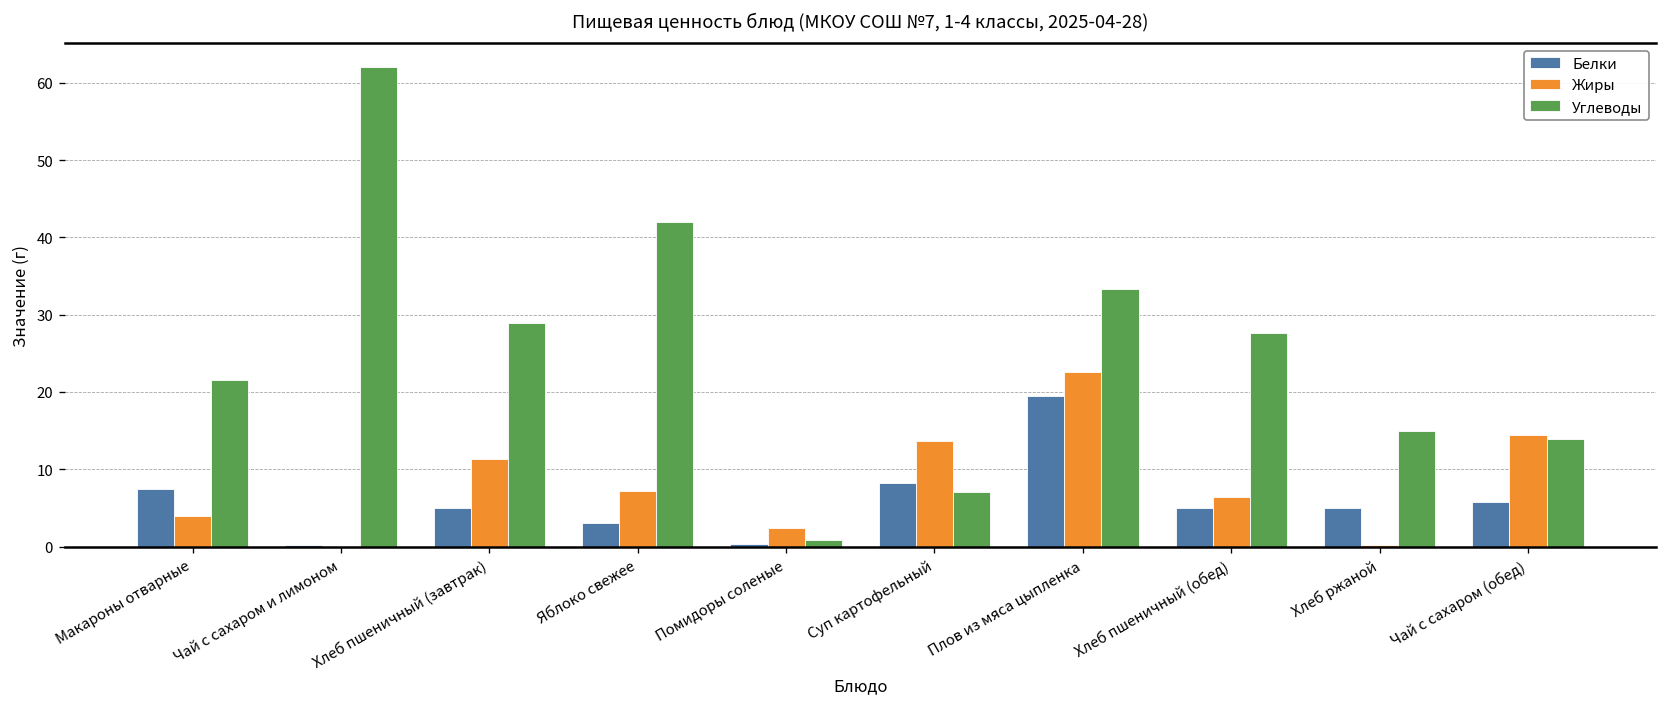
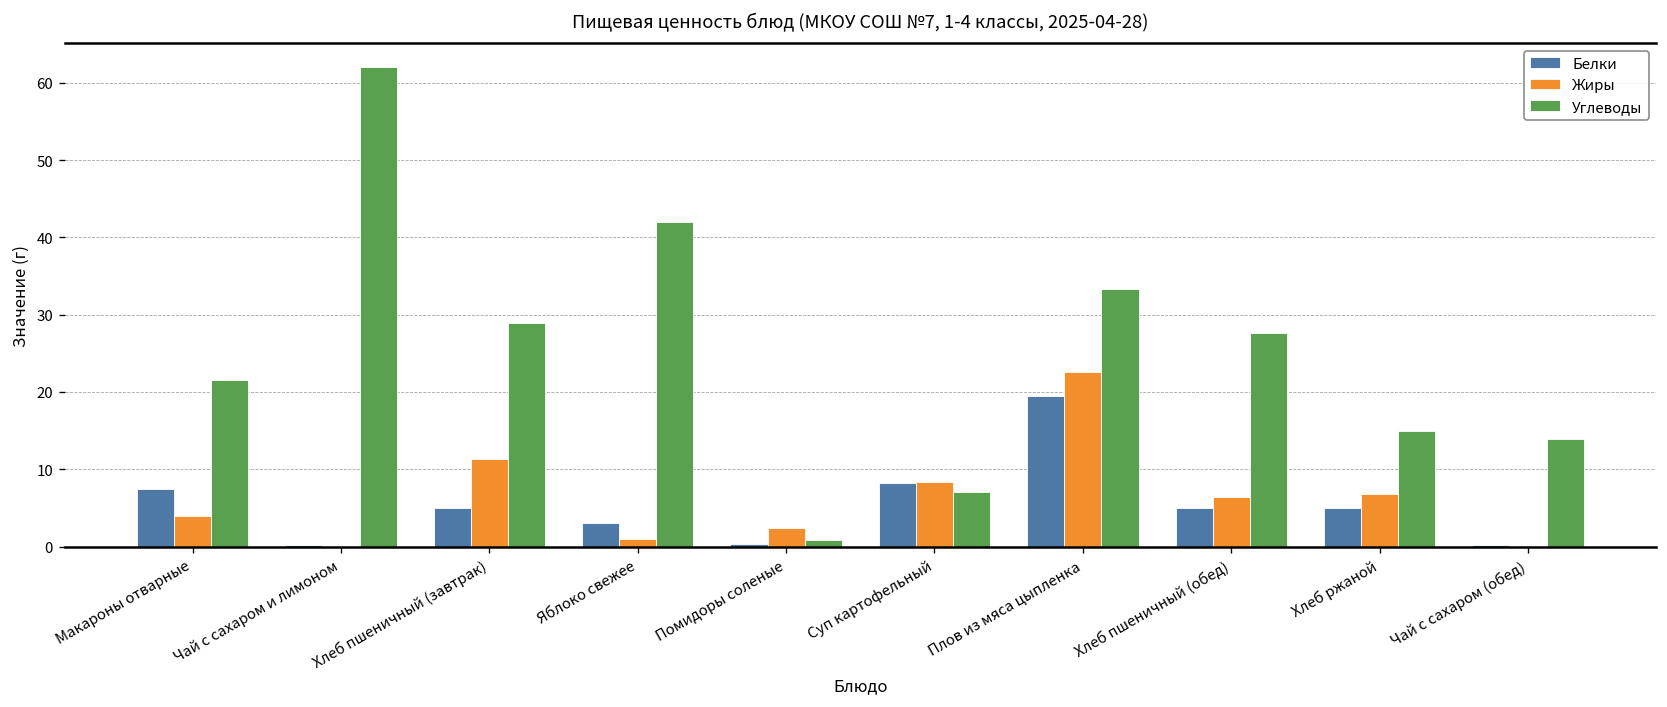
  {
    "Белки": {
      "Макароны отварные": 8,
      "Хлеб пшеничный (завтрак)": 5,
      "Яблоко свежее": 3,
      "Помидоры соленые": 0,
      "Суп картофельный": 8,
      "Плов из мяса цыпленка": 19,
      "Хлеб пшеничный (обед)": 5,
      "Хлеб ржаной": 5,
-     "Чай с сахаром (обед)": 6
+     "Чай с сахаром (обед)": 0
    },
    "Жиры": {
      "Макароны отварные": 4,
      "Хлеб пшеничный (завтрак)": 11,
-     "Яблоко свежее": 7,
+     "Яблоко свежее": 1,
      "Помидоры соленые": 2,
-     "Суп картофельный": 14,
+     "Суп картофельный": 8,
      "Плов из мяса цыпленка": 23,
      "Хлеб пшеничный (обед)": 6,
-     "Хлеб ржаной": 0,
-     "Чай с сахаром (обед)": 14
+     "Хлеб ржаной": 7,
+     "Чай с сахаром (обед)": 0
    },
    "Углеводы": {
      "Макароны отварные": 22,
      "Чай с сахаром и лимоном": 62,
      "Хлеб пшеничный (завтрак)": 29,
      "Яблоко свежее": 42,
      "Помидоры соленые": 1,
      "Суп картофельный": 7,
      "Плов из мяса цыпленка": 33,
      "Хлеб пшеничный (обед)": 28,
      "Хлеб ржаной": 15,
      "Чай с сахаром (обед)": 14
    }
  }
